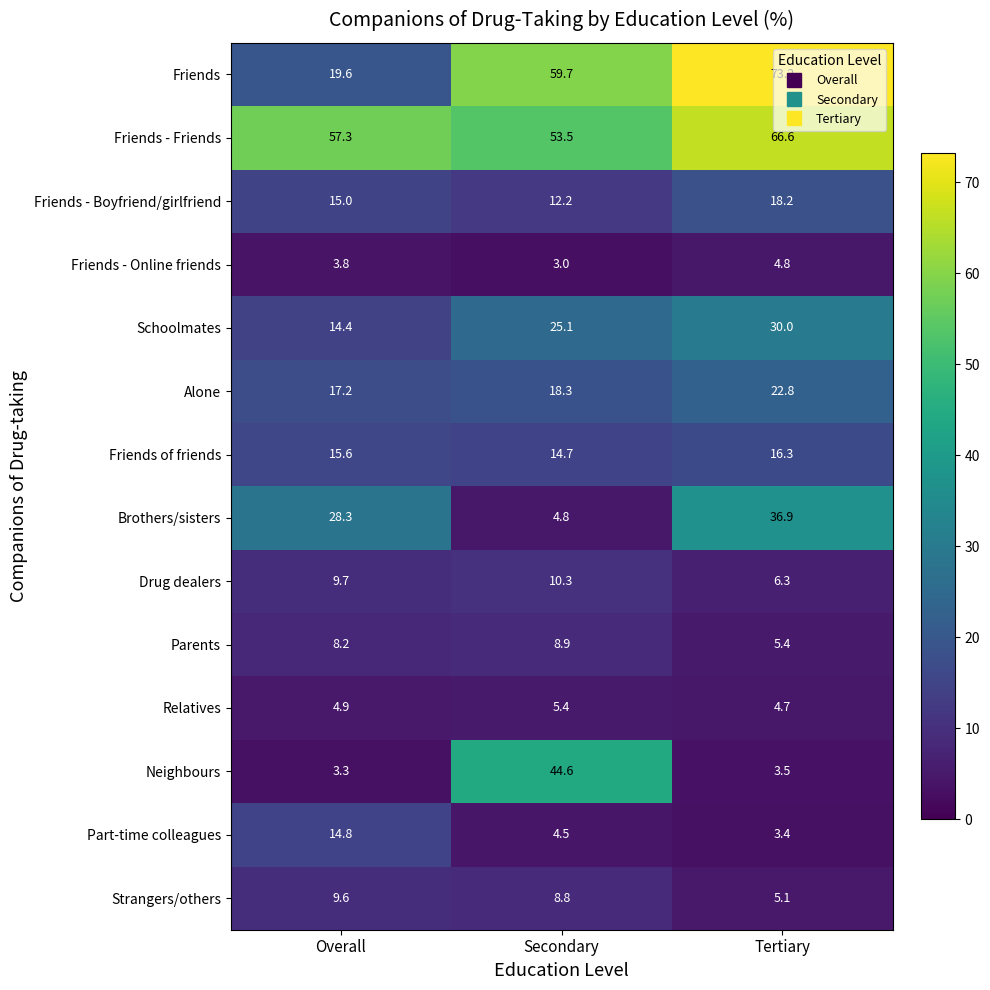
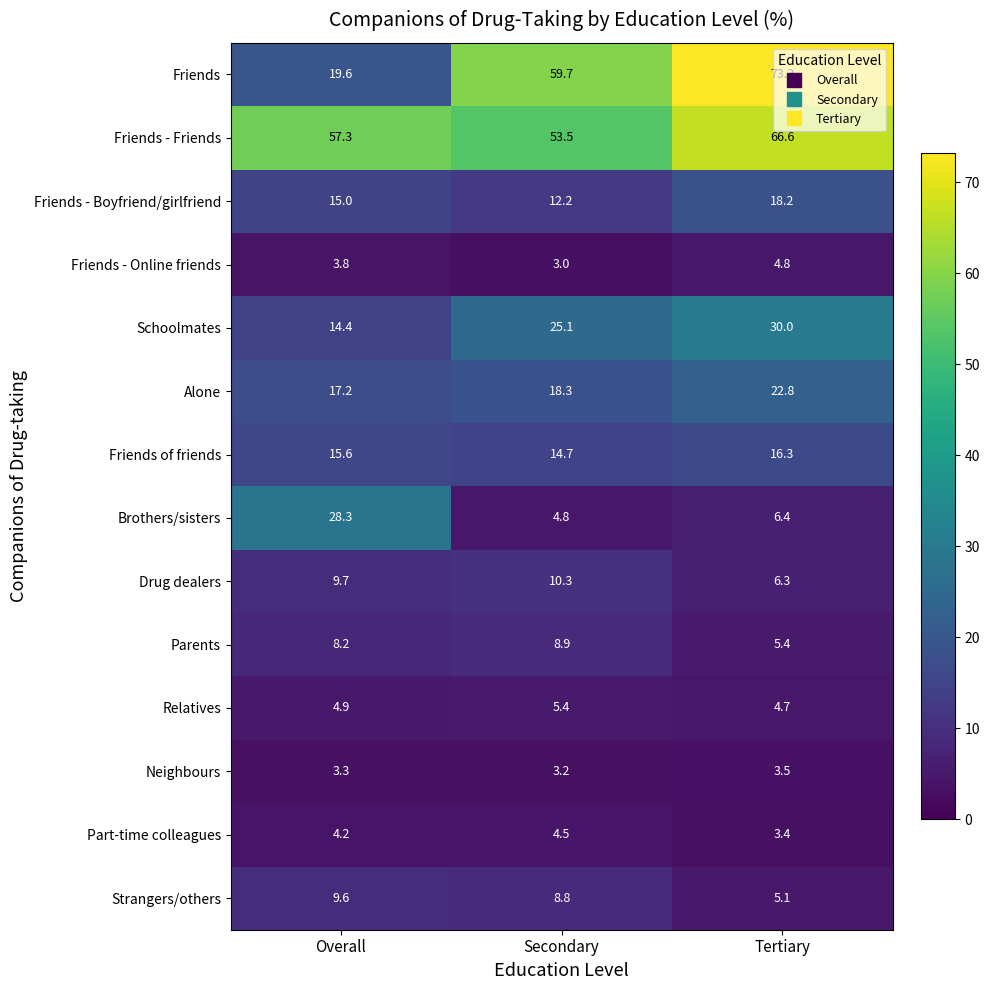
  {
    "Friends": {
      "Overall": 19.6,
      "Secondary": 59.7
    },
    "Friends - Friends": {
      "Overall": 57.3,
      "Secondary": 53.5,
      "Tertiary": 66.6
    },
    "Friends - Boyfriend/girlfriend": {
      "Overall": 15.0,
      "Secondary": 12.2,
      "Tertiary": 18.2
    },
    "Friends - Online friends": {
      "Overall": 3.8,
      "Secondary": 3.0,
      "Tertiary": 4.8
    },
    "Schoolmates": {
      "Overall": 14.4,
      "Secondary": 25.1,
      "Tertiary": 30.0
    },
    "Alone": {
      "Overall": 17.2,
      "Secondary": 18.3,
      "Tertiary": 22.8
    },
    "Friends of friends": {
      "Overall": 15.6,
      "Secondary": 14.7,
      "Tertiary": 16.3
    },
    "Brothers/sisters": {
      "Overall": 28.3,
      "Secondary": 4.8,
-     "Tertiary": 36.9
+     "Tertiary": 6.4
    },
    "Drug dealers": {
      "Overall": 9.7,
      "Secondary": 10.3,
      "Tertiary": 6.3
    },
    "Parents": {
      "Overall": 8.2,
      "Secondary": 8.9,
      "Tertiary": 5.4
    },
    "Relatives": {
      "Overall": 4.9,
      "Secondary": 5.4,
      "Tertiary": 4.7
    },
    "Neighbours": {
      "Overall": 3.3,
-     "Secondary": 44.6,
+     "Secondary": 3.2,
      "Tertiary": 3.5
    },
    "Part-time colleagues": {
-     "Overall": 14.8,
+     "Overall": 4.2,
      "Secondary": 4.5,
      "Tertiary": 3.4
    },
    "Strangers/others": {
      "Overall": 9.6,
      "Secondary": 8.8,
      "Tertiary": 5.1
    }
  }
